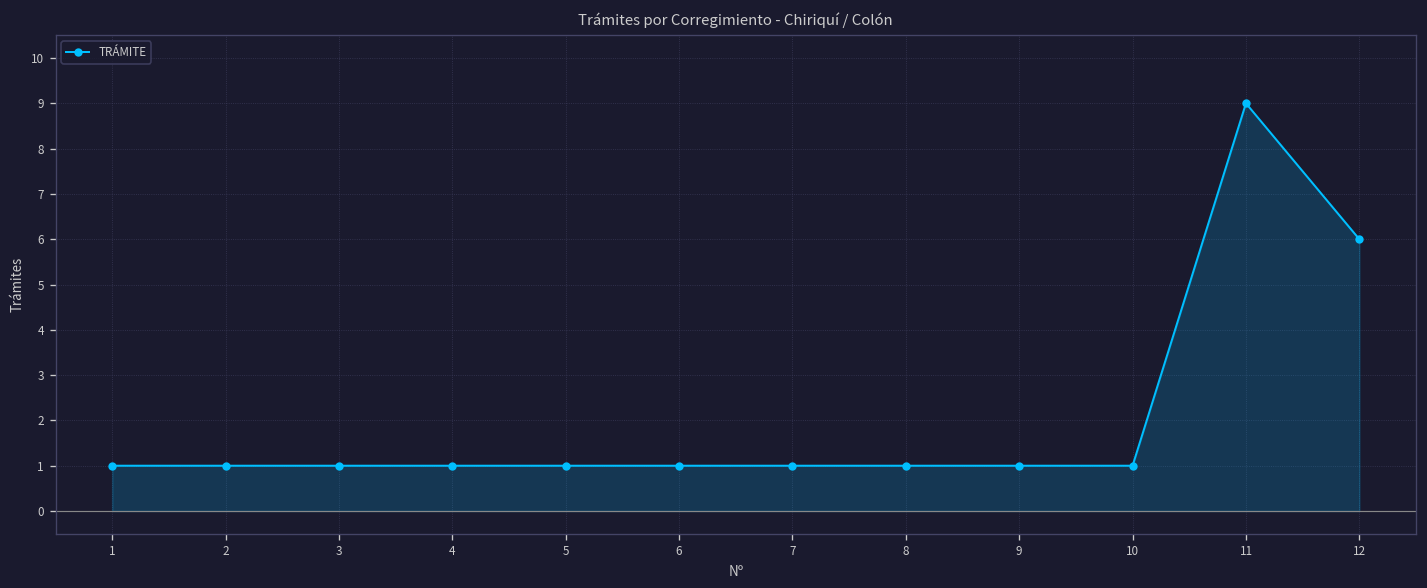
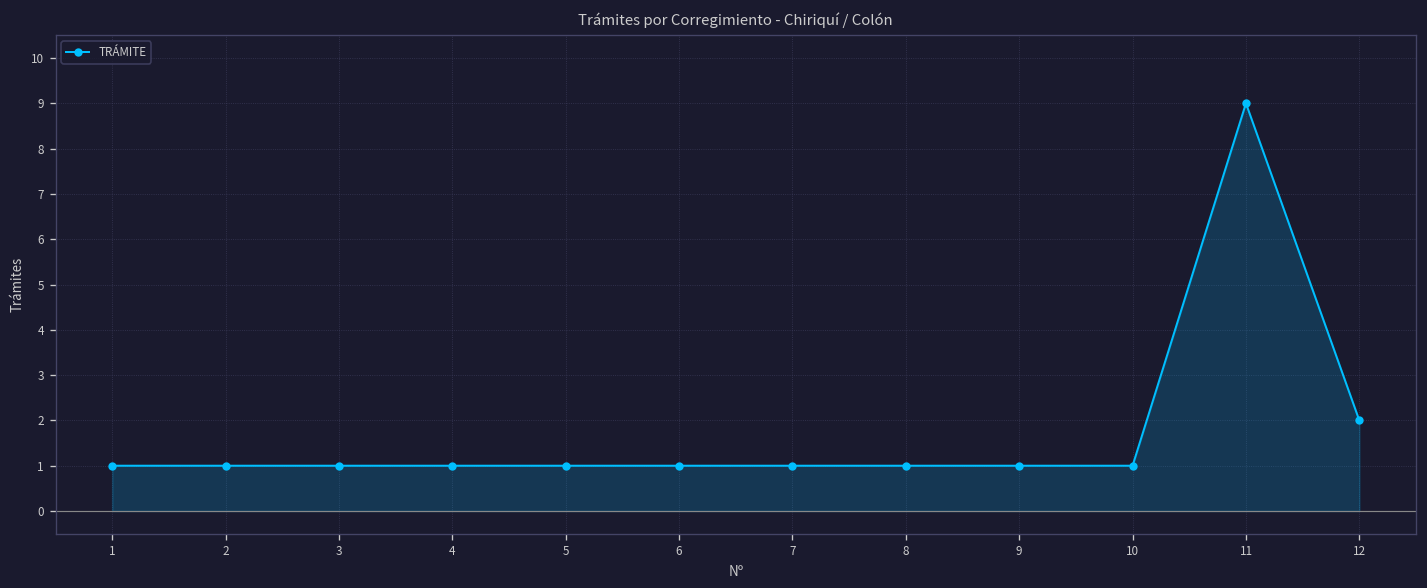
  {
    "1": 1,
    "2": 1,
    "3": 1,
    "4": 1,
    "5": 1,
    "6": 1,
    "7": 1,
    "8": 1,
    "9": 1,
    "10": 1,
    "11": 9,
-   "12": 6
+   "12": 2
  }
